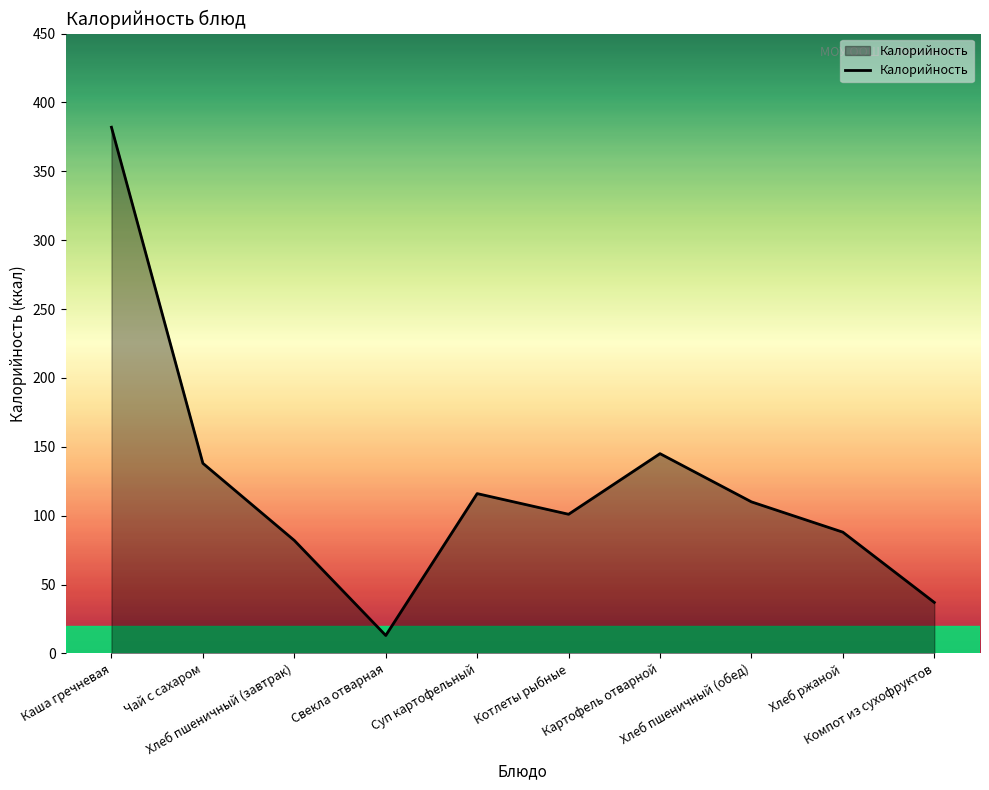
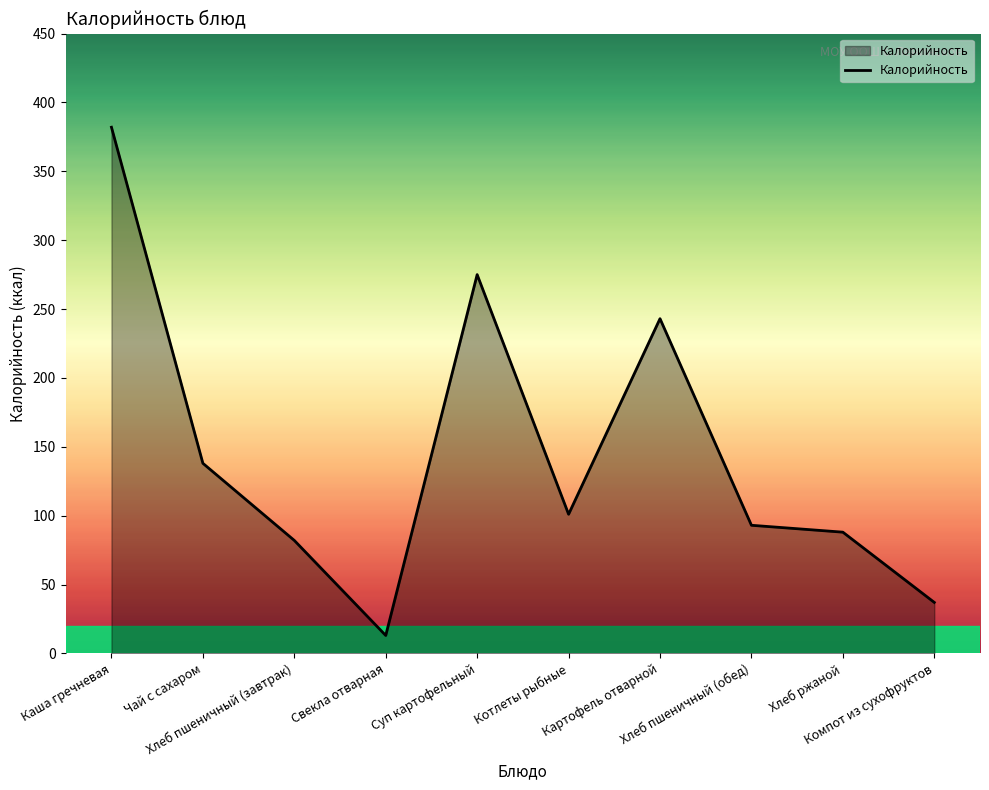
  {
    "Каша гречневая": 382,
    "Чай с сахаром": 138,
    "Хлеб пшеничный (завтрак)": 82,
-   "Суп картофельный": 116,
+   "Суп картофельный": 275,
    "Котлеты рыбные": 101,
-   "Картофель отварной": 145,
-   "Хлеб пшеничный (обед)": 110,
+   "Картофель отварной": 243,
+   "Хлеб пшеничный (обед)": 93,
    "Хлеб ржаной": 88,
    "Компот из сухофруктов": 37
  }
